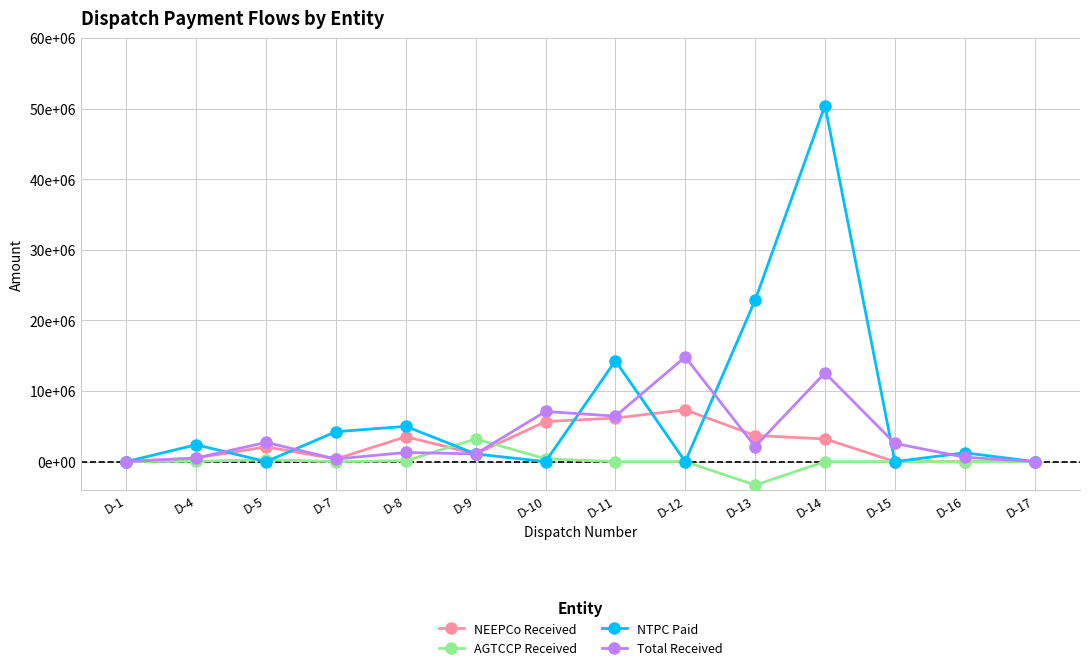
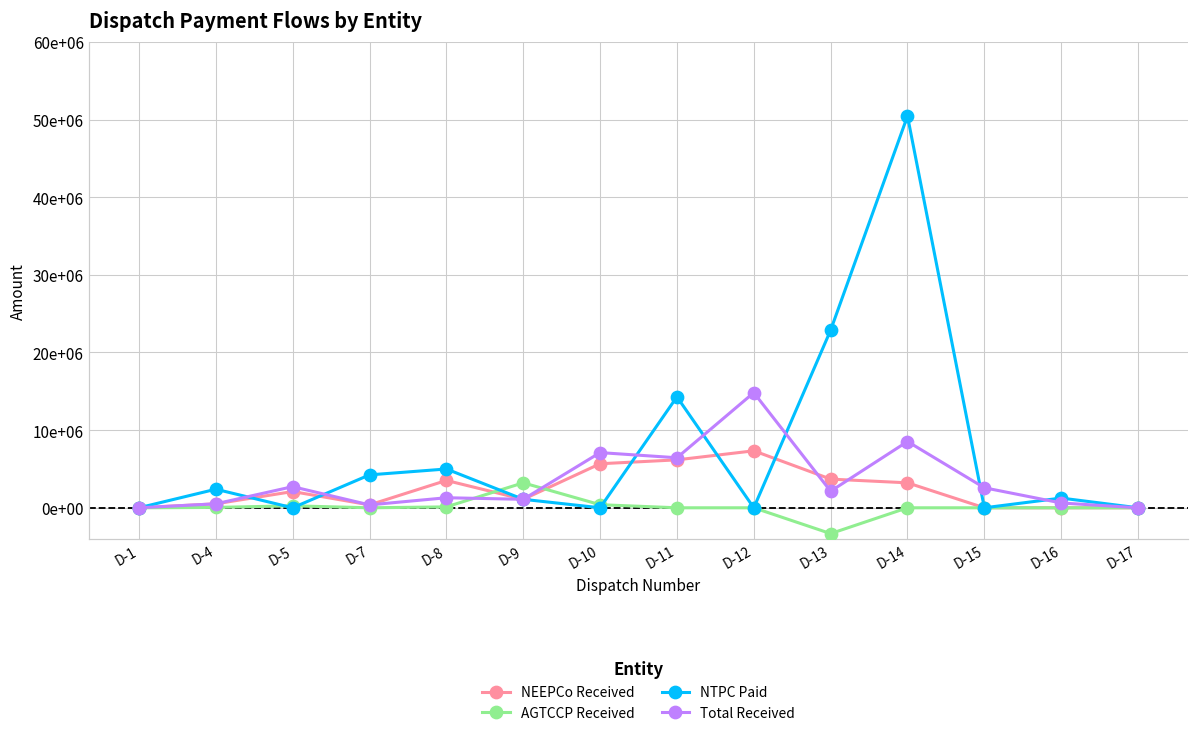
  {
    "NEEPCo Received": {
      "D-5": 2000000,
      "D-8": 4000000,
      "D-10": 6000000,
      "D-12": 7000000,
      "D-13": 4000000,
      "D-14": 3000000
    },
    "AGTCCP Received": {
      "D-4": 0,
      "D-7": 0,
      "D-8": 0,
      "D-9": 3000000,
      "D-10": 0,
      "D-11": 0,
      "D-13": -3000000,
      "D-14": 0
    },
    "NTPC Paid": {
      "D-4": 2000000,
      "D-7": 4000000,
      "D-8": 5000000,
      "D-10": 0,
      "D-11": 14000000,
      "D-13": 23000000,
      "D-14": 50000000,
      "D-16": 1000000
    },
    "Total Received": {
      "D-5": 3000000,
      "D-8": 1000000,
      "D-10": 7000000,
      "D-12": 15000000,
      "D-13": 2000000,
-     "D-14": 13000000,
+     "D-14": 9000000,
      "D-15": 3000000,
      "D-16": 1000000
    }
  }
